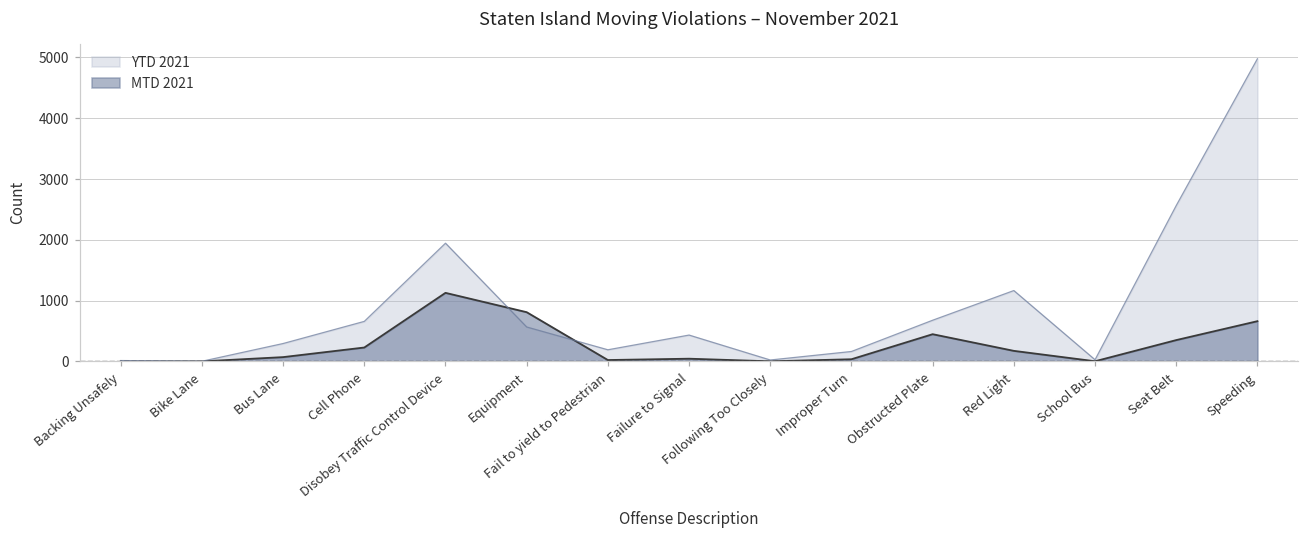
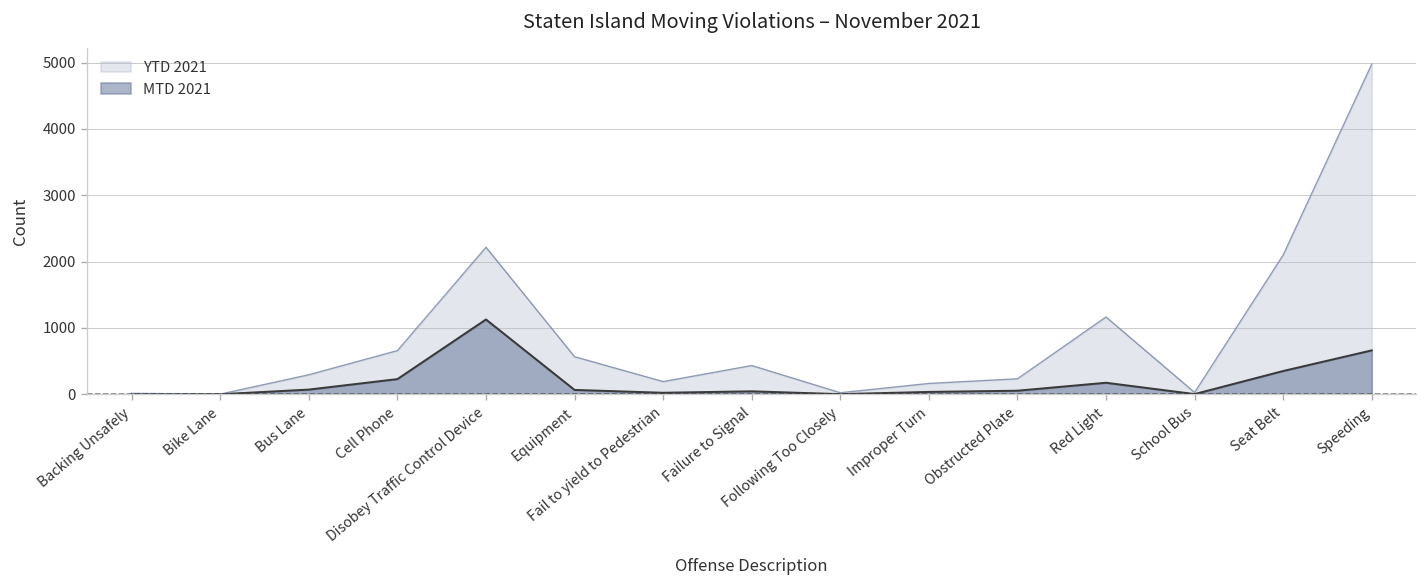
  {
    "MTD 2021": {
      "Bus Lane": 100,
      "Cell Phone": 200,
      "Disobey Traffic Control Device": 1100,
-     "Equipment": 800,
+     "Equipment": 100,
      "Fail to yield to Pedestrian": 0,
      "Failure to Signal": 0,
      "Improper Turn": 0,
-     "Obstructed Plate": 400,
+     "Obstructed Plate": 100,
      "Red Light": 200,
      "Seat Belt": 400,
      "Speeding": 700
    },
    "YTD 2021": {
      "Bus Lane": 300,
      "Cell Phone": 700,
-     "Disobey Traffic Control Device": 1900,
+     "Disobey Traffic Control Device": 2200,
      "Equipment": 600,
      "Fail to yield to Pedestrian": 200,
      "Failure to Signal": 400,
      "Improper Turn": 200,
-     "Obstructed Plate": 700,
+     "Obstructed Plate": 200,
      "Red Light": 1200,
-     "Seat Belt": 2600,
+     "Seat Belt": 2100,
      "Speeding": 5000
    }
  }
